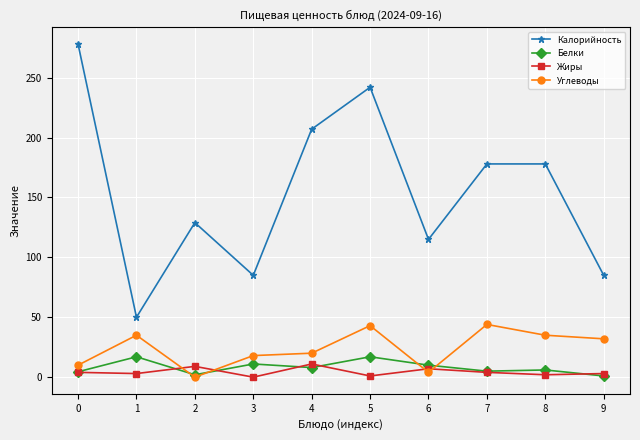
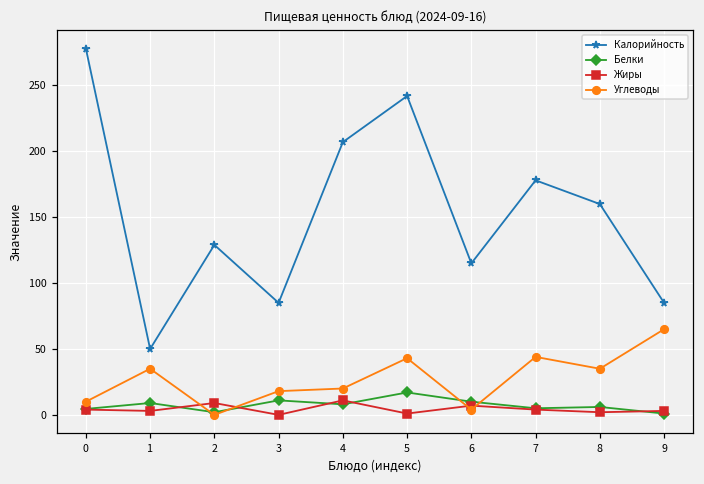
  {
    "Калорийность": {
      "0": 278,
      "1": 50,
      "2": 129,
      "3": 85,
      "4": 207,
      "5": 242,
      "6": 115,
      "7": 178,
-     "8": 178,
+     "8": 160,
      "9": 85
    },
    "Белки": {
-     "1": 17,
+     "1": 9,
      "3": 11,
      "4": 8,
      "5": 17,
      "6": 10,
      "8": 6
    },
    "Жиры": {
      "1": 3,
      "2": 9,
      "3": 0,
      "4": 11,
      "5": 1,
      "6": 7,
      "8": 2
    },
    "Углеводы": {
      "0": 10,
      "1": 35,
      "3": 18,
      "4": 20,
      "5": 43,
      "6": 4,
      "7": 44,
      "8": 35,
-     "9": 32
+     "9": 65
    }
  }
